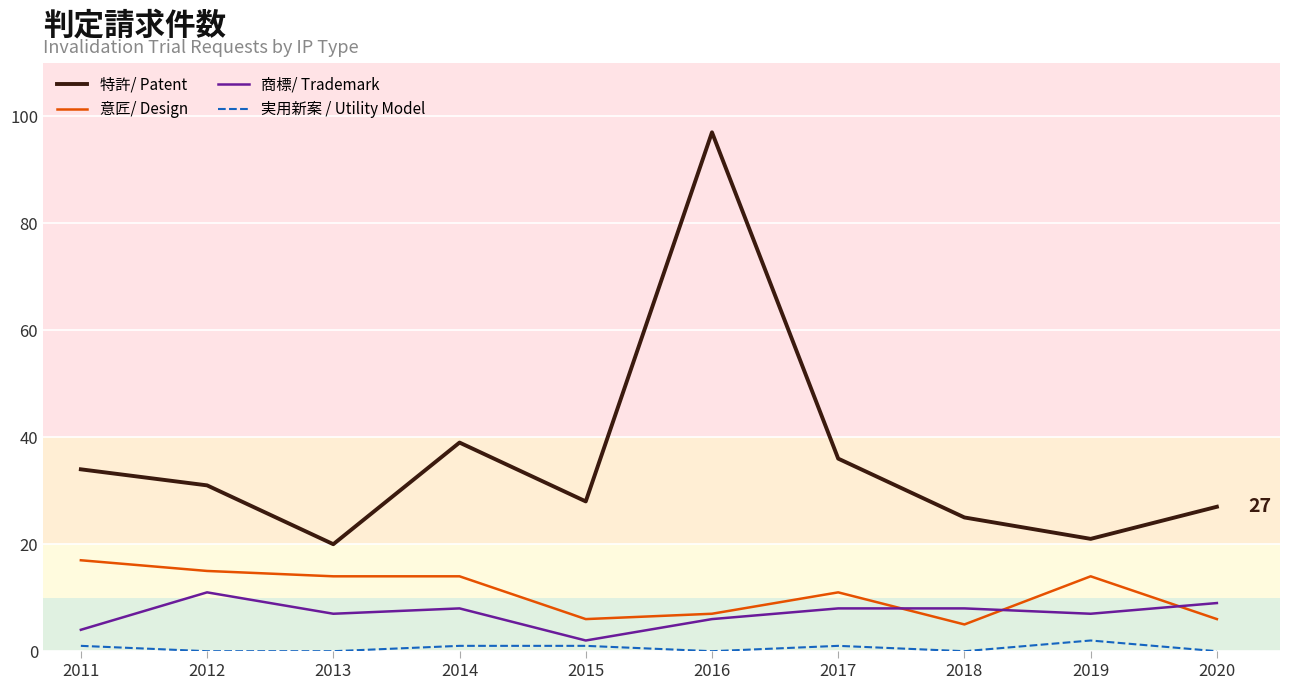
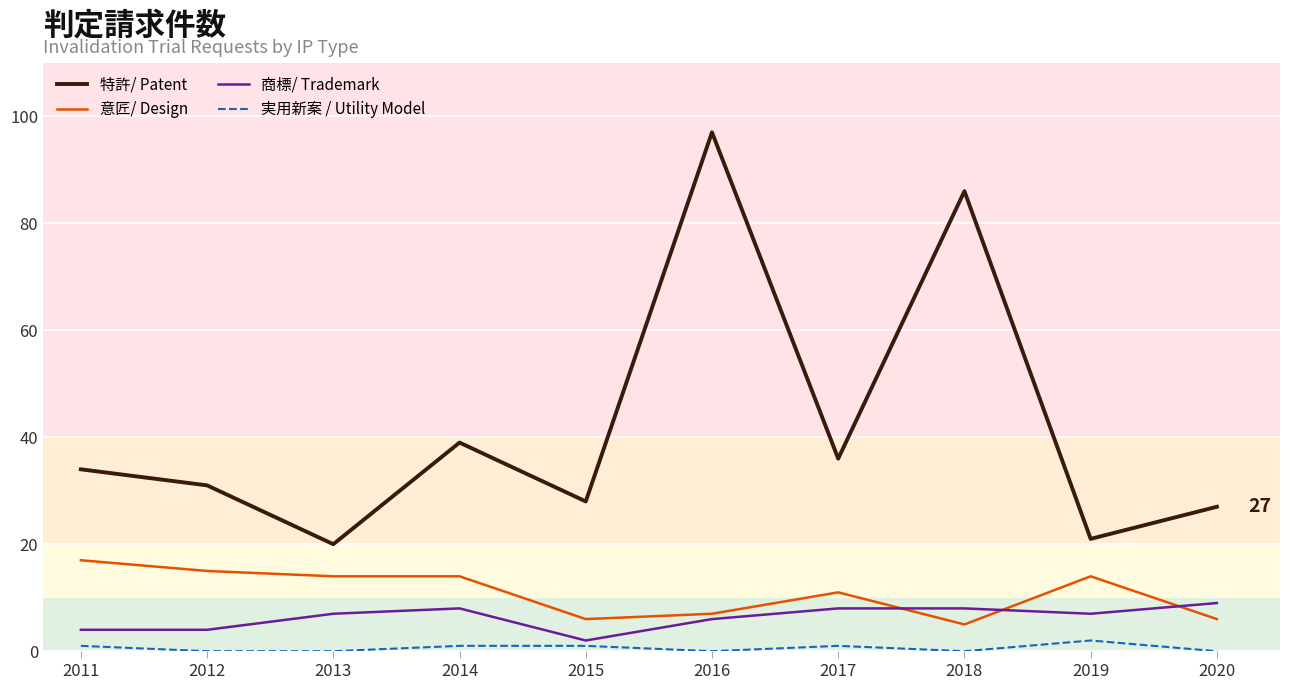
  {
    "特許/ Patent": {
      "2011": 34,
      "2012": 31,
      "2013": 20,
      "2014": 39,
      "2015": 28,
      "2016": 97,
      "2017": 36,
-     "2018": 25,
+     "2018": 86,
      "2019": 21,
      "2020": 27
    },
    "意匠/ Design": {
      "2011": 17,
      "2012": 15,
      "2013": 14,
      "2014": 14,
      "2015": 6,
      "2016": 7,
      "2017": 11,
      "2018": 5,
      "2019": 14,
      "2020": 6
    },
    "商標/ Trademark": {
      "2011": 4,
-     "2012": 11,
+     "2012": 4,
      "2013": 7,
      "2014": 8,
      "2015": 2,
      "2016": 6,
      "2017": 8,
      "2018": 8,
      "2019": 7,
      "2020": 9
    },
    "実用新案 / Utility Model": {
      "2011": 1,
      "2012": 0,
      "2013": 0,
      "2014": 1,
      "2015": 1,
      "2016": 0,
      "2017": 1,
      "2018": 0,
      "2019": 2,
      "2020": 0
    }
  }
